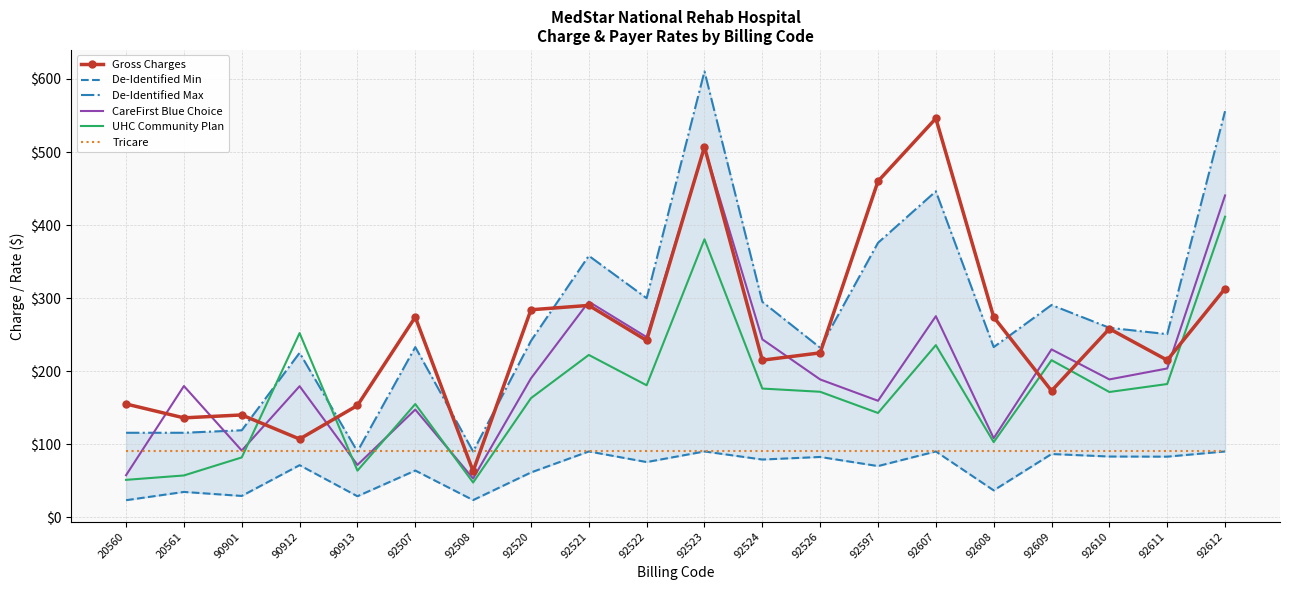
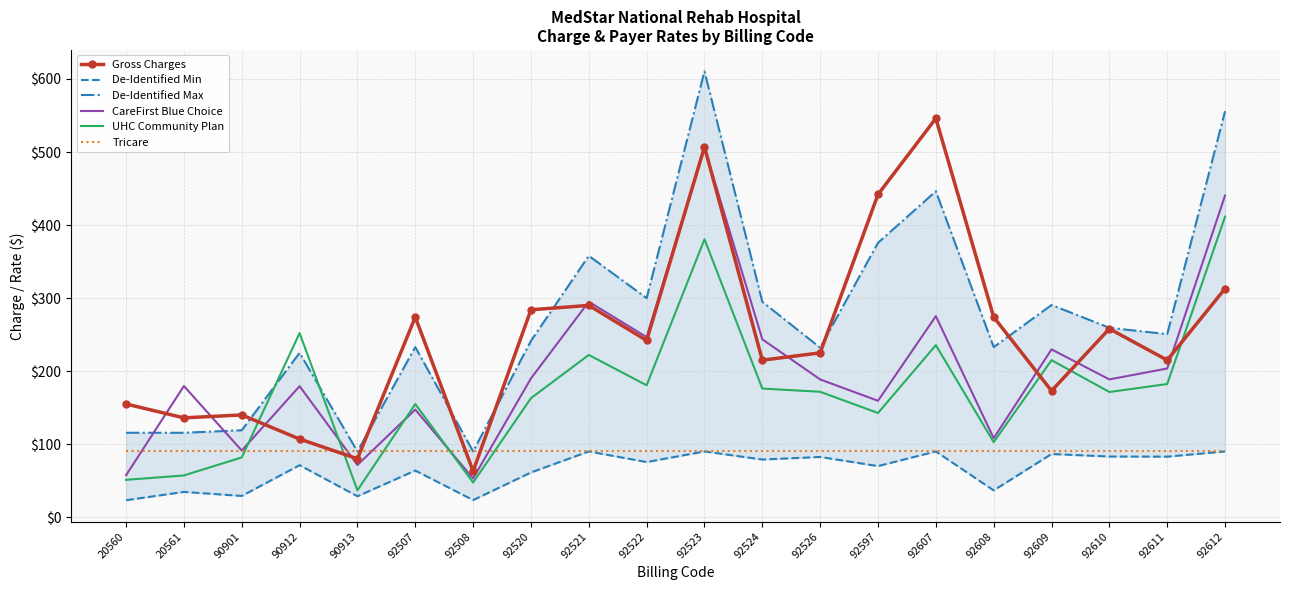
  {
    "Gross Charges": {
      "20560": "$160",
      "20561": "$140",
      "90901": "$140",
      "90912": "$110",
-     "90913": "$150",
+     "90913": "$80",
      "92507": "$270",
      "92508": "$60",
      "92520": "$280",
      "92521": "$290",
      "92522": "$240",
      "92524": "$220",
      "92526": "$230",
-     "92597": "$460",
+     "92597": "$440",
      "92607": "$550",
      "92608": "$270",
      "92609": "$170",
      "92611": "$220",
      "92612": "$310"
    },
    "CareFirst Blue Choice": {
      "20560": "$60",
      "20561": "$180",
      "90912": "$180",
      "90913": "$70",
      "92507": "$150",
      "92508": "$50",
      "92520": "$190",
      "92521": "$300",
      "92522": "$250",
      "92524": "$240",
      "92526": "$190",
      "92597": "$160",
      "92607": "$280",
      "92608": "$110",
      "92609": "$230",
      "92610": "$190",
      "92611": "$200",
      "92612": "$440"
    },
    "UHC Community Plan": {
      "20560": "$50",
      "20561": "$60",
      "90901": "$80",
      "90912": "$250",
-     "90913": "$60",
+     "90913": "$40",
      "92507": "$150",
      "92508": "$50",
      "92520": "$160",
      "92521": "$220",
      "92522": "$180",
      "92523": "$380",
      "92524": "$180",
      "92526": "$170",
      "92597": "$140",
      "92607": "$240",
      "92608": "$100",
      "92609": "$210",
      "92610": "$170",
      "92611": "$180",
      "92612": "$410"
    },
    "Tricare": {
      "20560": "$90",
      "20561": "$90",
      "90912": "$90",
      "92507": "$90",
      "92520": "$90",
      "92522": "$90",
      "92524": "$90",
      "92526": "$90",
      "92597": "$90",
      "92608": "$90",
      "92610": "$90",
      "92611": "$90"
    }
  }
